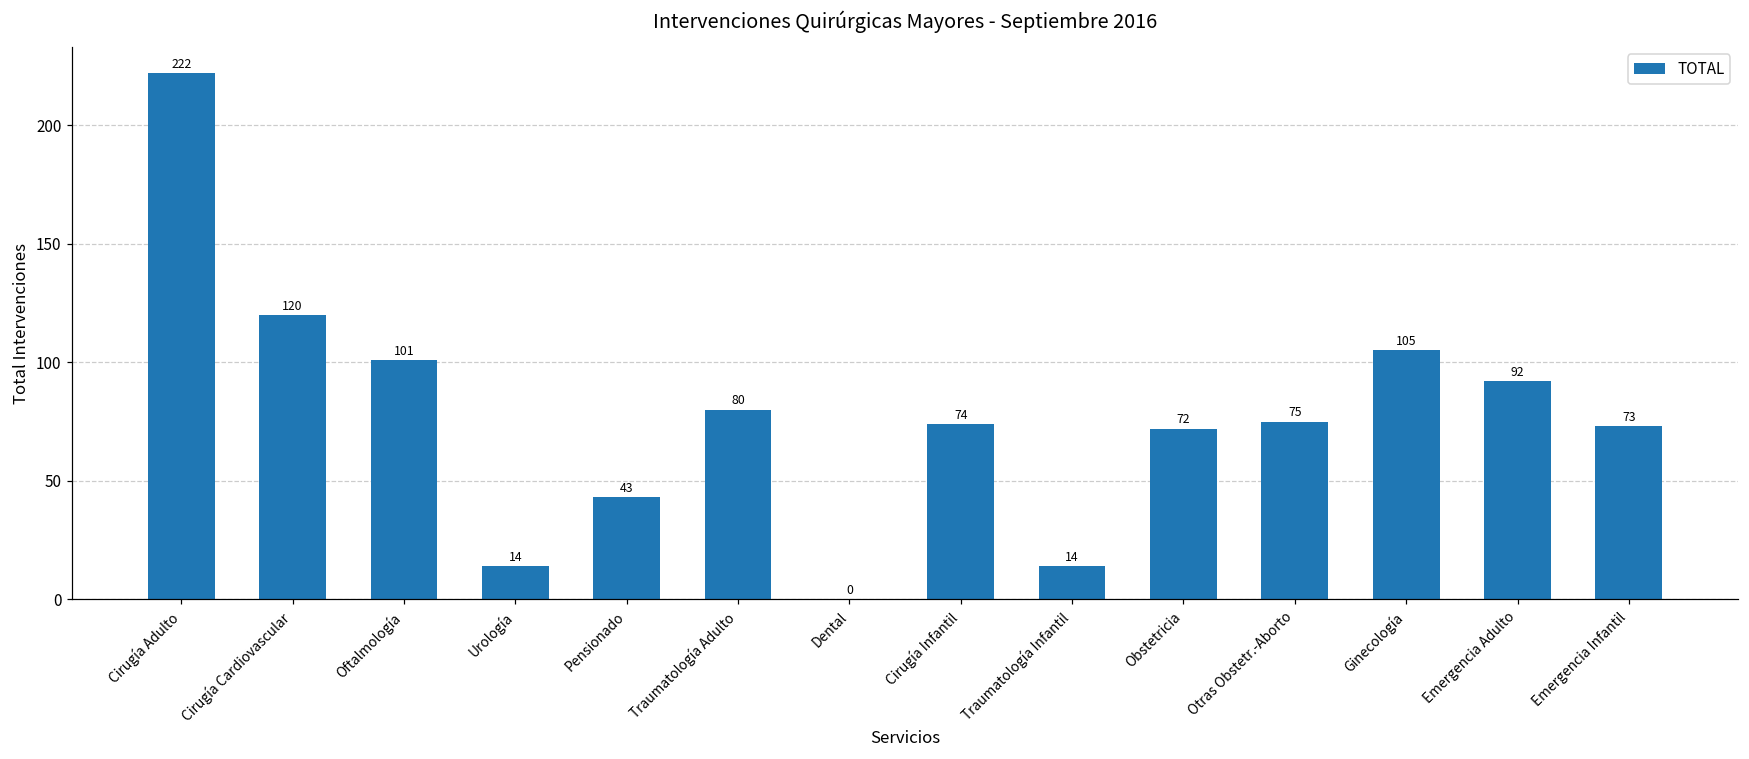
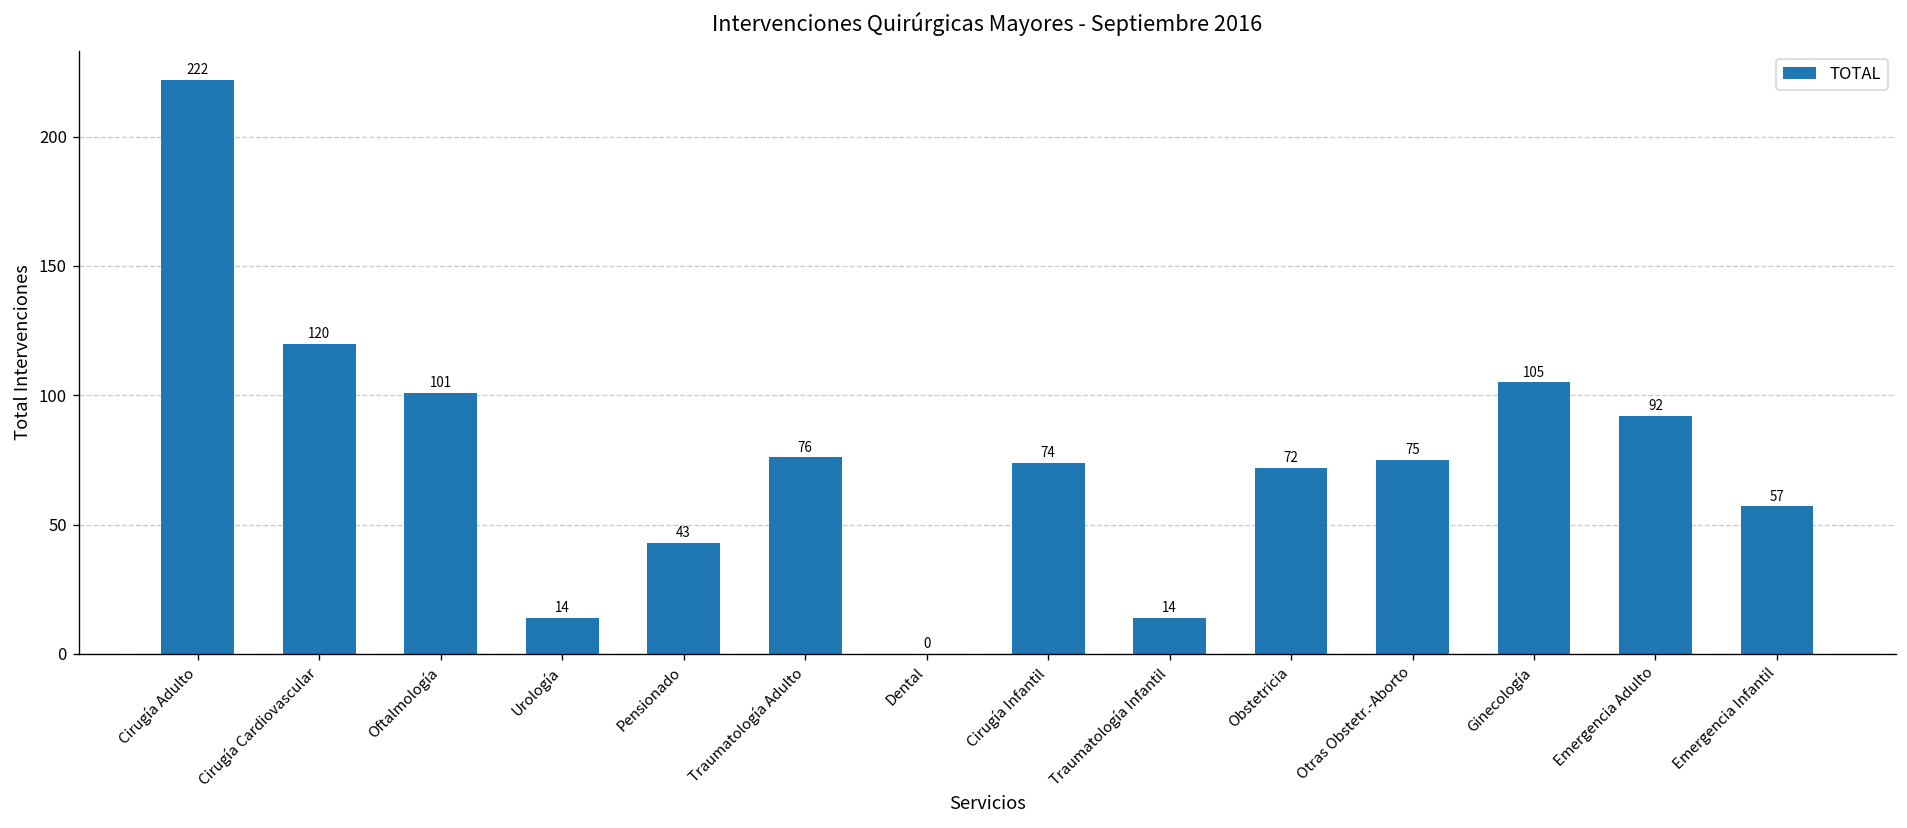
  {
    "Cirugía Adulto": 222,
    "Cirugía Cardiovascular": 120,
    "Oftalmología": 101,
    "Urología": 14,
    "Pensionado": 43,
-   "Traumatología Adulto": 80,
+   "Traumatología Adulto": 76,
    "Dental": 0,
    "Cirugía Infantil": 74,
    "Traumatología Infantil": 14,
    "Obstetricia": 72,
    "Otras Obstetr.-Aborto": 75,
    "Ginecología": 105,
    "Emergencia Adulto": 92,
-   "Emergencia Infantil": 73
+   "Emergencia Infantil": 57
  }
